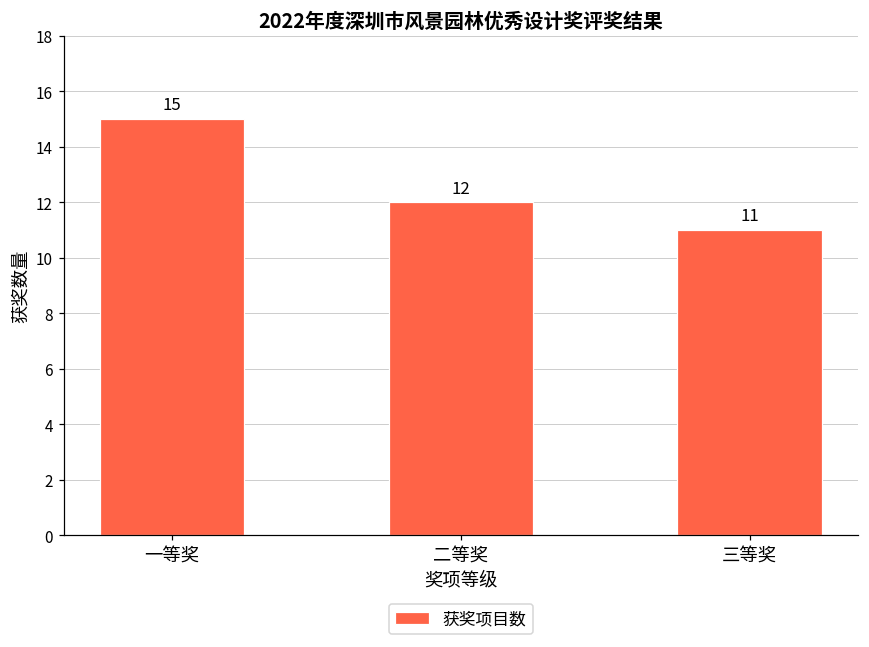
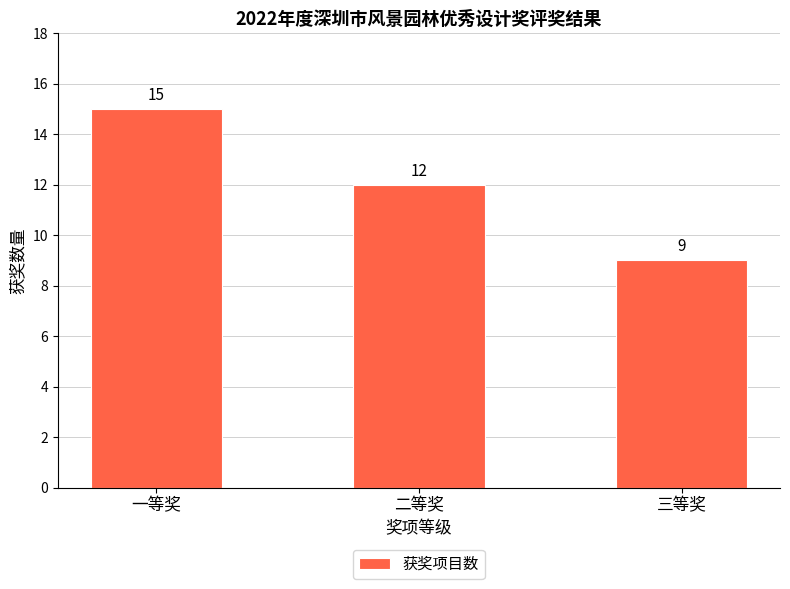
  {
    "一等奖": 15,
    "二等奖": 12,
-   "三等奖": 11
+   "三等奖": 9
  }
